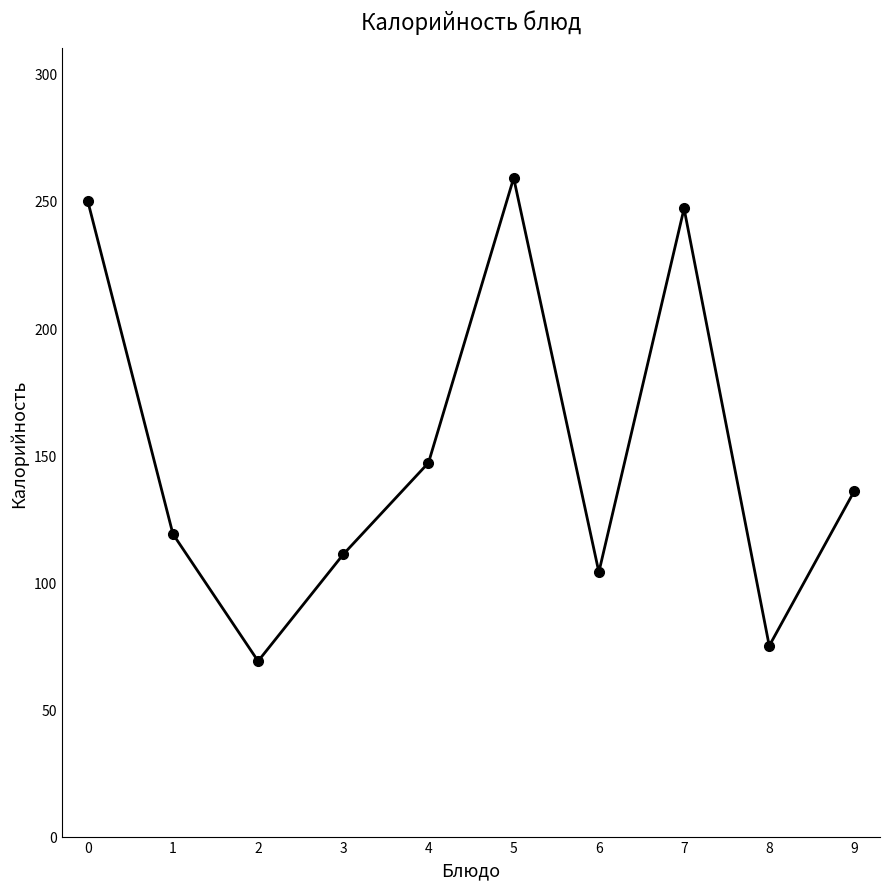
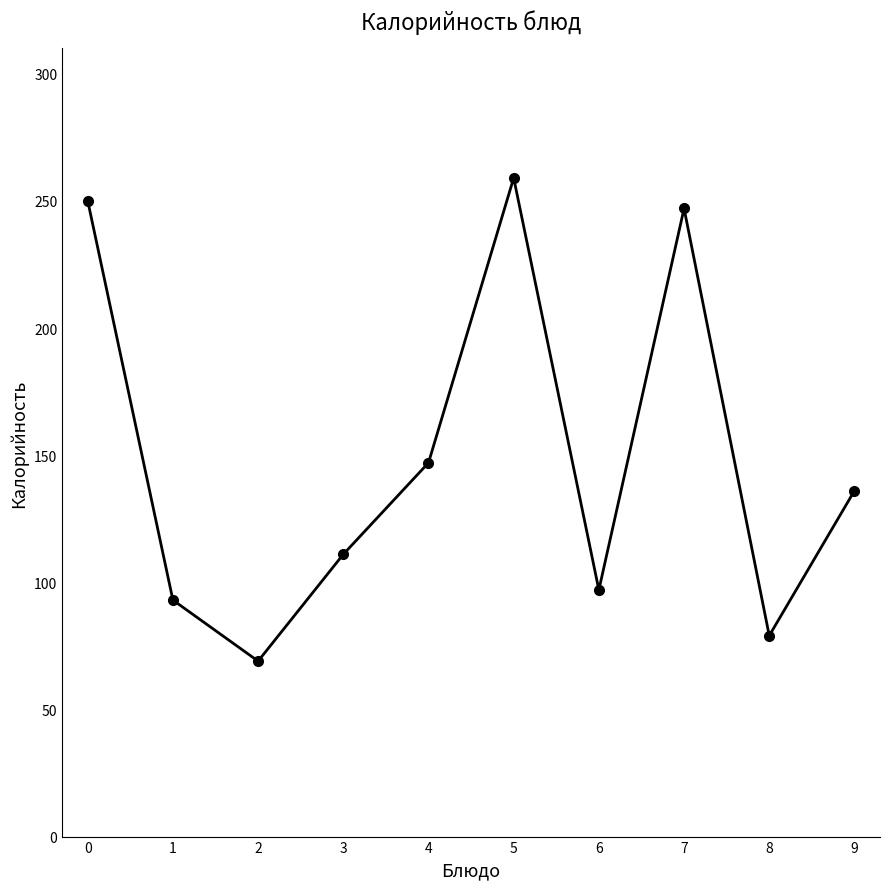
  {
    "0": 250,
-   "1": 119,
+   "1": 93,
    "2": 69,
    "3": 111,
    "4": 147,
    "5": 259,
-   "6": 104,
+   "6": 97,
    "7": 247,
-   "8": 75,
+   "8": 79,
    "9": 136
  }
